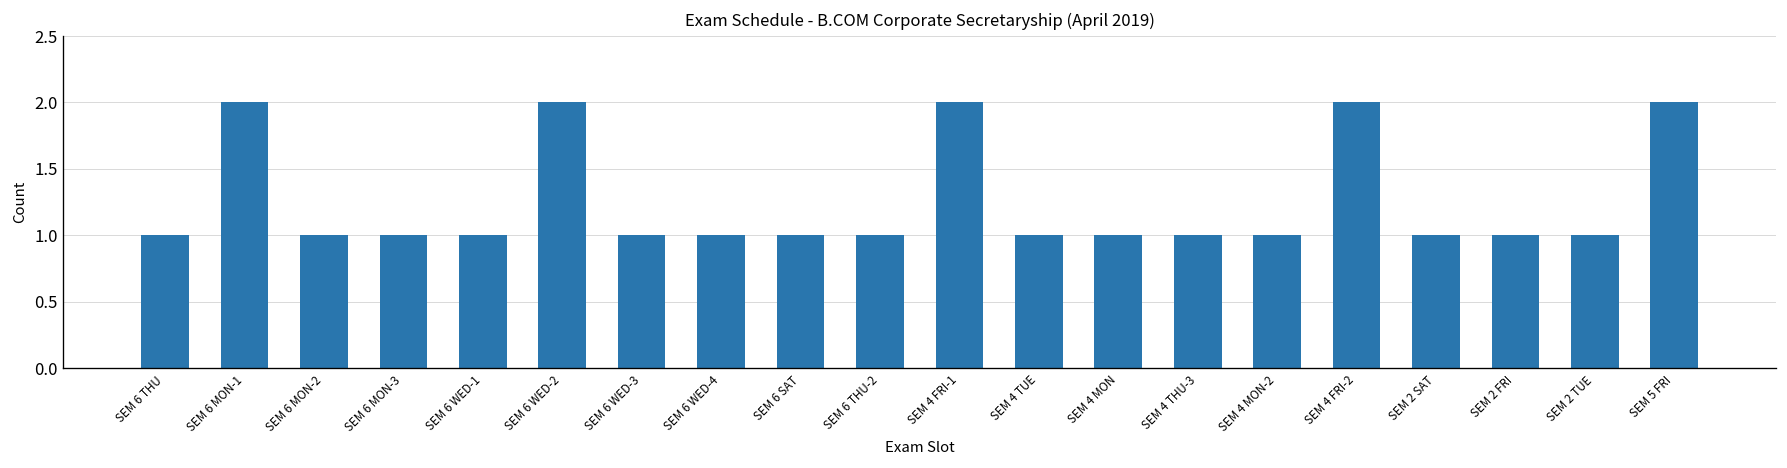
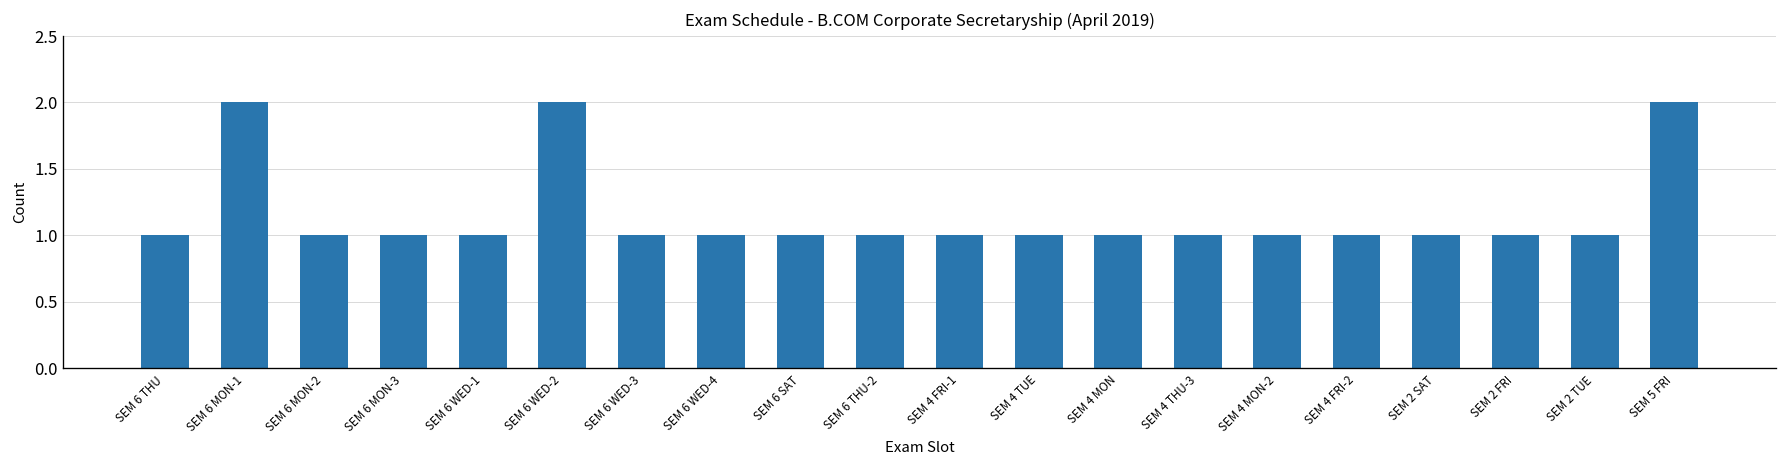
  {
    "SEM 6 THU": 1,
    "SEM 6 MON-1": 2,
    "SEM 6 MON-2": 1,
    "SEM 6 MON-3": 1,
    "SEM 6 WED-1": 1,
    "SEM 6 WED-2": 2,
    "SEM 6 WED-3": 1,
    "SEM 6 WED-4": 1,
    "SEM 6 SAT": 1,
    "SEM 6 THU-2": 1,
-   "SEM 4 FRI-1": 2,
+   "SEM 4 FRI-1": 1,
    "SEM 4 TUE": 1,
    "SEM 4 MON": 1,
    "SEM 4 THU-3": 1,
    "SEM 4 MON-2": 1,
-   "SEM 4 FRI-2": 2,
+   "SEM 4 FRI-2": 1,
    "SEM 2 SAT": 1,
    "SEM 2 FRI": 1,
    "SEM 2 TUE": 1,
    "SEM 5 FRI": 2
  }
